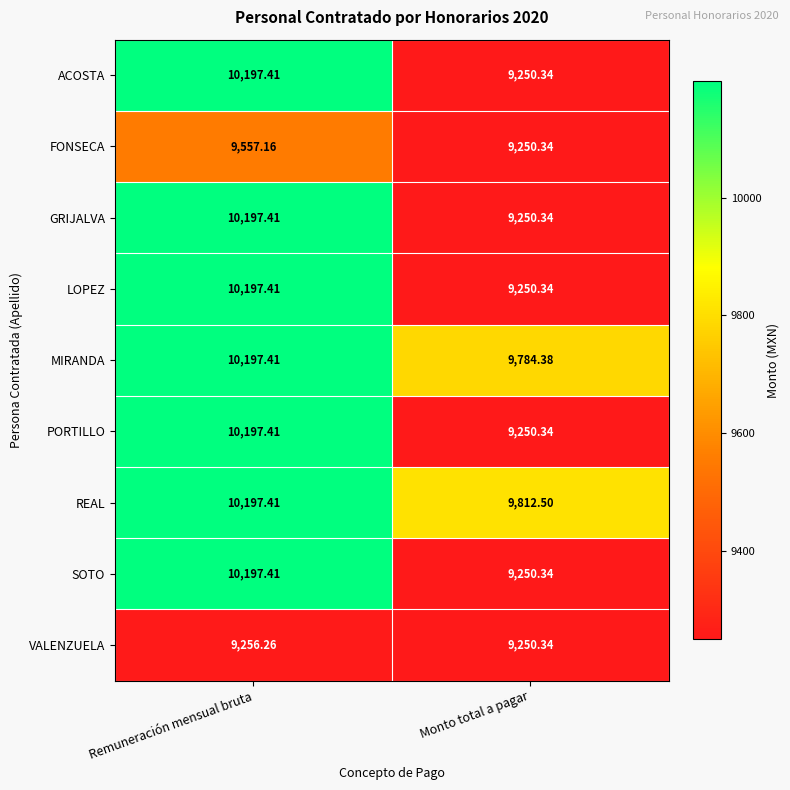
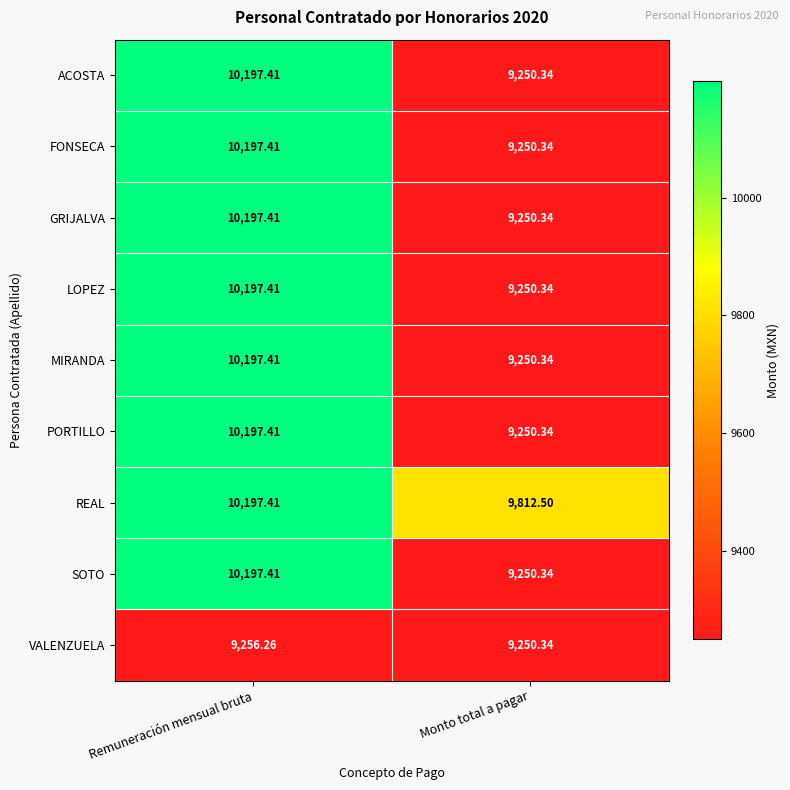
  {
    "ACOSTA": {
      "Remuneración mensual bruta": "10,197.41",
      "Monto total a pagar": "9,250.34"
    },
    "FONSECA": {
-     "Remuneración mensual bruta": "9,557.16",
+     "Remuneración mensual bruta": "10,197.41",
      "Monto total a pagar": "9,250.34"
    },
    "GRIJALVA": {
      "Remuneración mensual bruta": "10,197.41",
      "Monto total a pagar": "9,250.34"
    },
    "LOPEZ": {
      "Remuneración mensual bruta": "10,197.41",
      "Monto total a pagar": "9,250.34"
    },
    "MIRANDA": {
      "Remuneración mensual bruta": "10,197.41",
-     "Monto total a pagar": "9,784.38"
+     "Monto total a pagar": "9,250.34"
    },
    "PORTILLO": {
      "Remuneración mensual bruta": "10,197.41",
      "Monto total a pagar": "9,250.34"
    },
    "REAL": {
      "Remuneración mensual bruta": "10,197.41",
      "Monto total a pagar": "9,812.50"
    },
    "SOTO": {
      "Remuneración mensual bruta": "10,197.41",
      "Monto total a pagar": "9,250.34"
    },
    "VALENZUELA": {
      "Remuneración mensual bruta": "9,256.26",
      "Monto total a pagar": "9,250.34"
    }
  }
